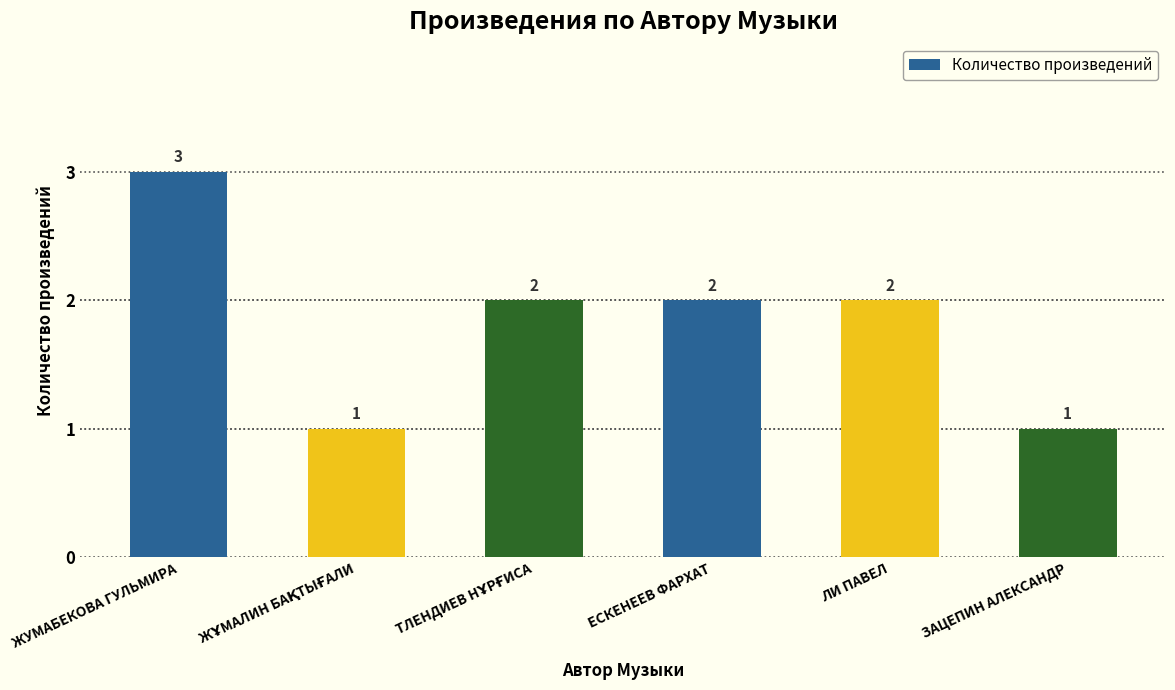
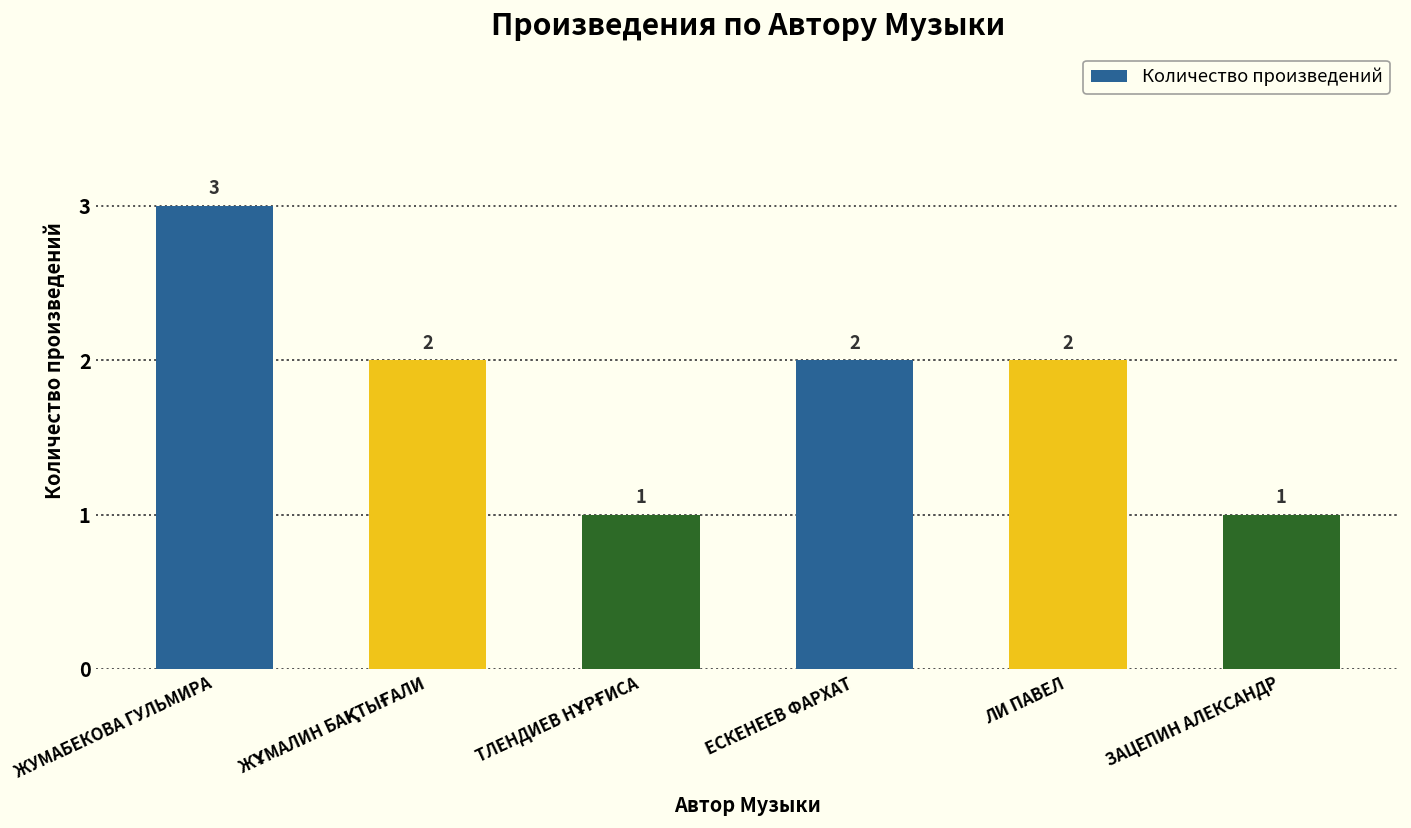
  {
    "ЖУМАБЕКОВА ГУЛЬМИРА": 3,
-   "ЖҰМАЛИН БАҚТЫҒАЛИ": 1,
-   "ТЛЕНДИЕВ НҰРҒИСА": 2,
+   "ЖҰМАЛИН БАҚТЫҒАЛИ": 2,
+   "ТЛЕНДИЕВ НҰРҒИСА": 1,
    "ЕСКЕНЕЕВ ФАРХАТ": 2,
    "ЛИ ПАВЕЛ": 2,
    "ЗАЦЕПИН АЛЕКСАНДР": 1
  }
